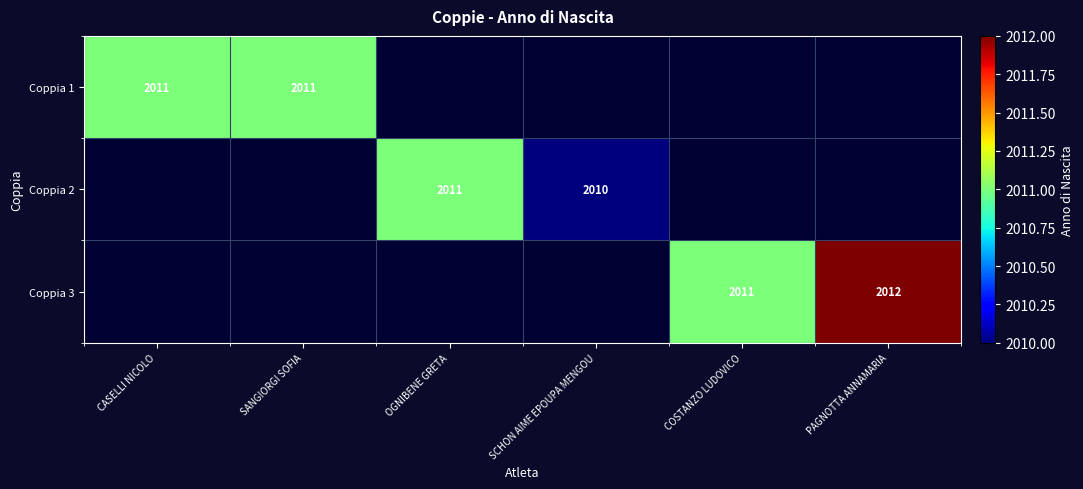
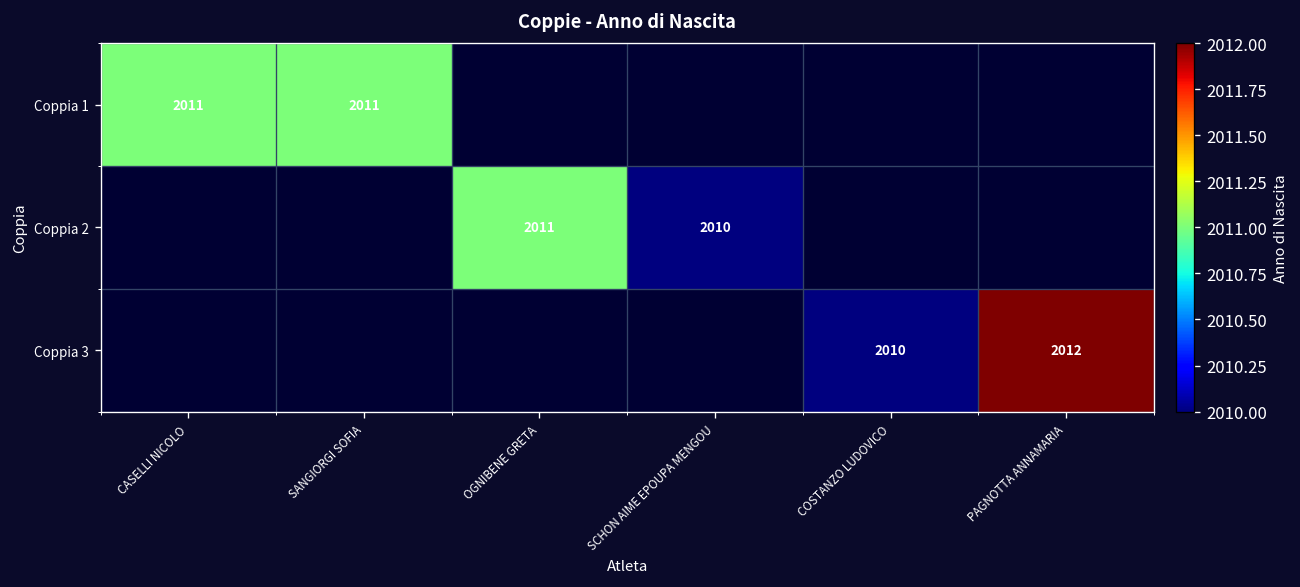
  {
    "Coppia 1": {
      "CASELLI NICOLO": 2011,
      "SANGIORGI SOFIA": 2011
    },
    "Coppia 2": {
      "OGNIBENE GRETA": 2011,
      "SCHON AIME EPOUPA MENGOU": 2010
    },
    "Coppia 3": {
-     "COSTANZO LUDOVICO": 2011,
+     "COSTANZO LUDOVICO": 2010,
      "PAGNOTTA ANNAMARIA": 2012
    }
  }
